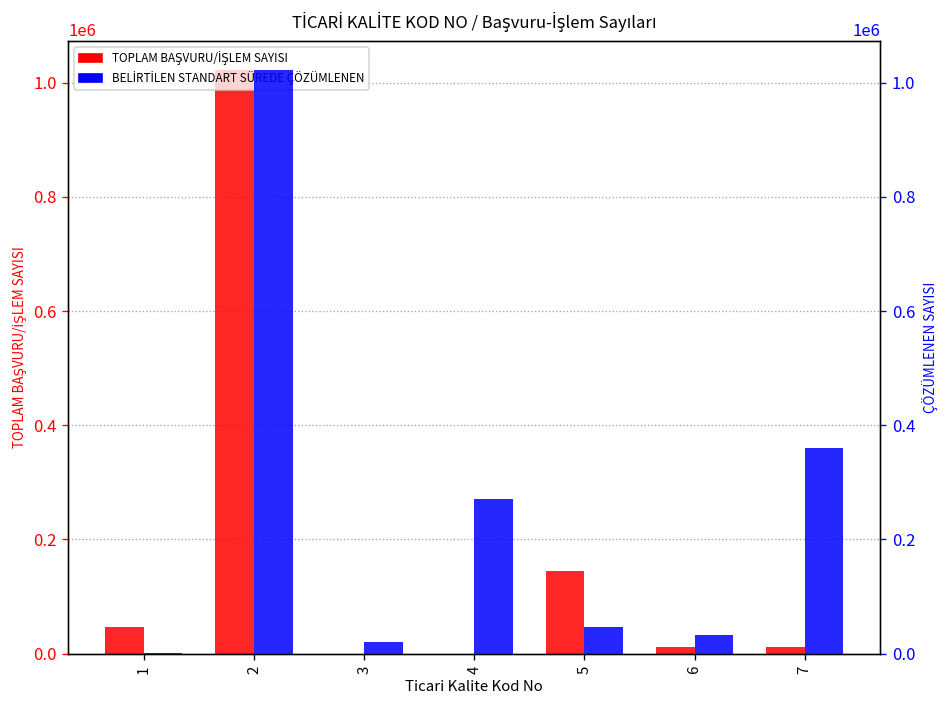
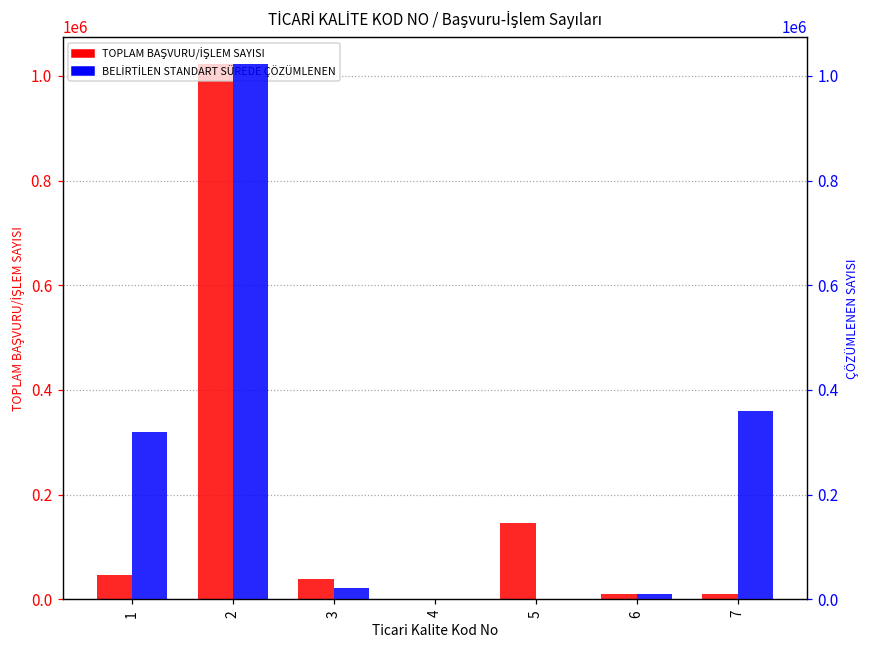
  {
    "TOPLAM BAŞVURU/İŞLEM SAYISI": {
      "1": 50000,
-     "3": 0,
+     "3": 40000,
      "5": 150000,
      "6": 10000,
      "7": 10000
    },
    "BELİRTİLEN STANDART SÜREDE ÇÖZÜMLENEN": {
-     "1": 0,
+     "1": 320000,
      "3": 20000,
-     "4": 270000,
-     "5": 50000,
-     "6": 30000,
+     "4": 0,
+     "5": 0,
+     "6": 10000,
      "7": 360000
    }
  }
